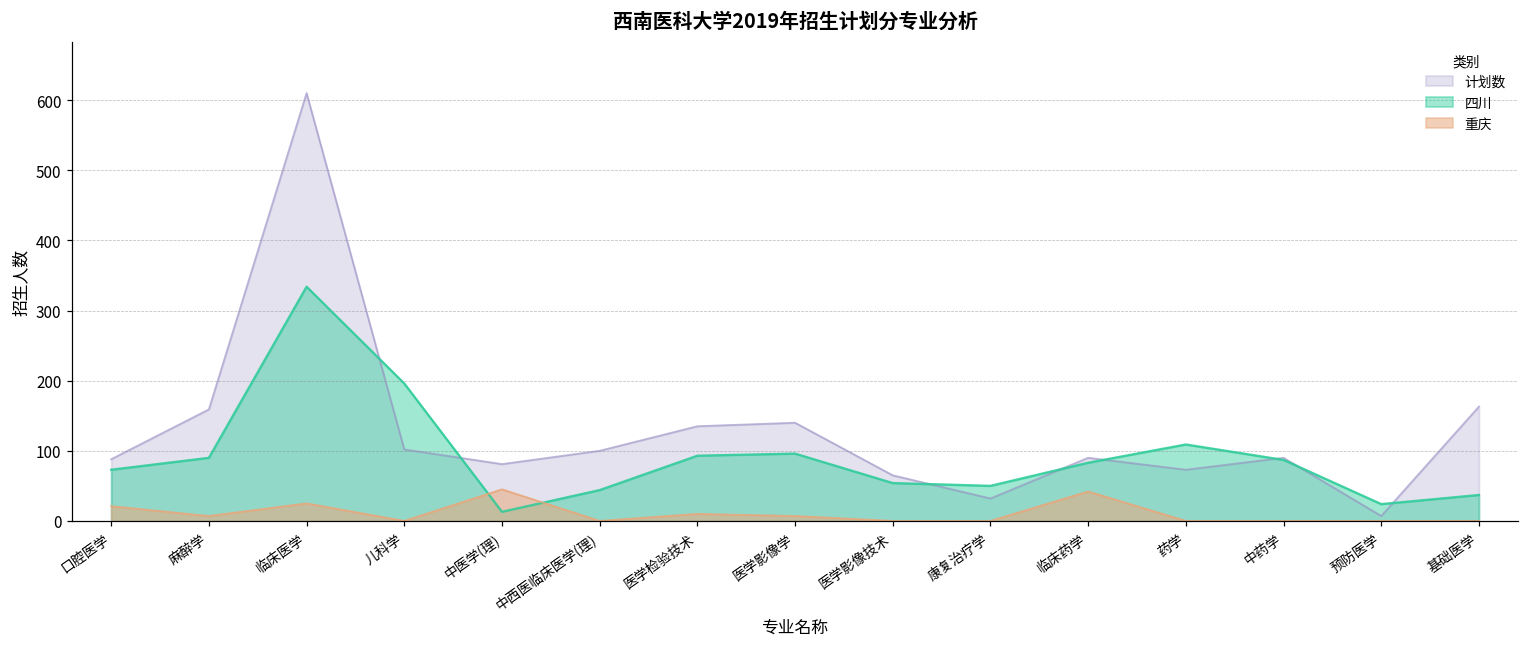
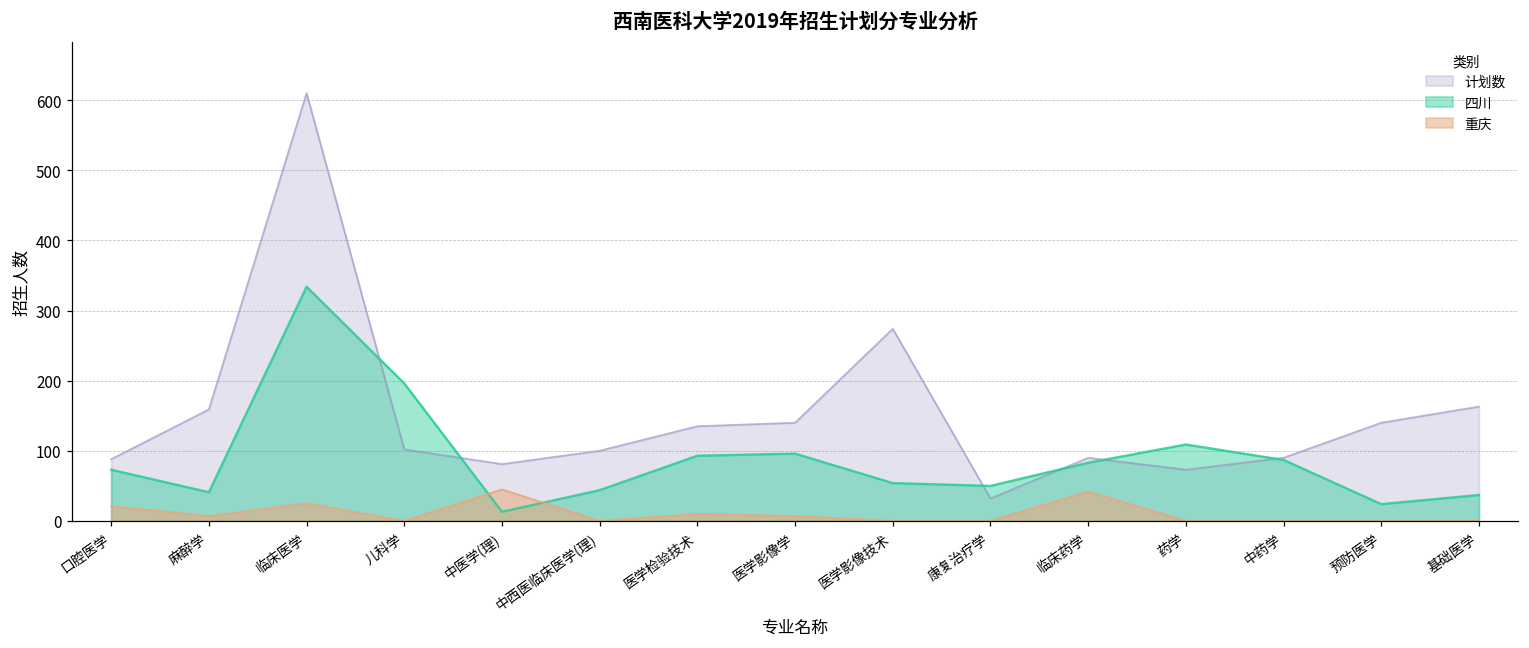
  {
    "计划数": {
      "口腔医学": 90,
      "麻醉学": 160,
      "临床医学": 610,
      "儿科学": 100,
      "中医学(理)": 80,
      "中西医临床医学(理)": 100,
      "医学检验技术": 140,
      "医学影像学": 140,
-     "医学影像技术": 70,
+     "医学影像技术": 270,
      "康复治疗学": 30,
      "临床药学": 90,
      "药学": 70,
-     "预防医学": 10,
+     "预防医学": 140,
      "基础医学": 160
    },
    "四川": {
      "口腔医学": 70,
-     "麻醉学": 90,
+     "麻醉学": 40,
      "临床医学": 330,
      "儿科学": 200,
      "中医学(理)": 10,
      "中西医临床医学(理)": 40,
      "医学检验技术": 90,
      "医学影像学": 100,
      "医学影像技术": 50,
      "康复治疗学": 50,
      "临床药学": 80,
      "药学": 110,
      "预防医学": 20,
      "基础医学": 40
    },
    "重庆": {
      "口腔医学": 20,
      "麻醉学": 10,
      "临床医学": 30,
      "儿科学": 0,
      "中医学(理)": 50,
      "中西医临床医学(理)": 0,
      "医学检验技术": 10,
      "医学影像学": 10,
      "医学影像技术": 0,
      "康复治疗学": 0,
      "临床药学": 40,
      "药学": 0,
      "中药学": 0,
      "预防医学": 0,
      "基础医学": 0
    }
  }
